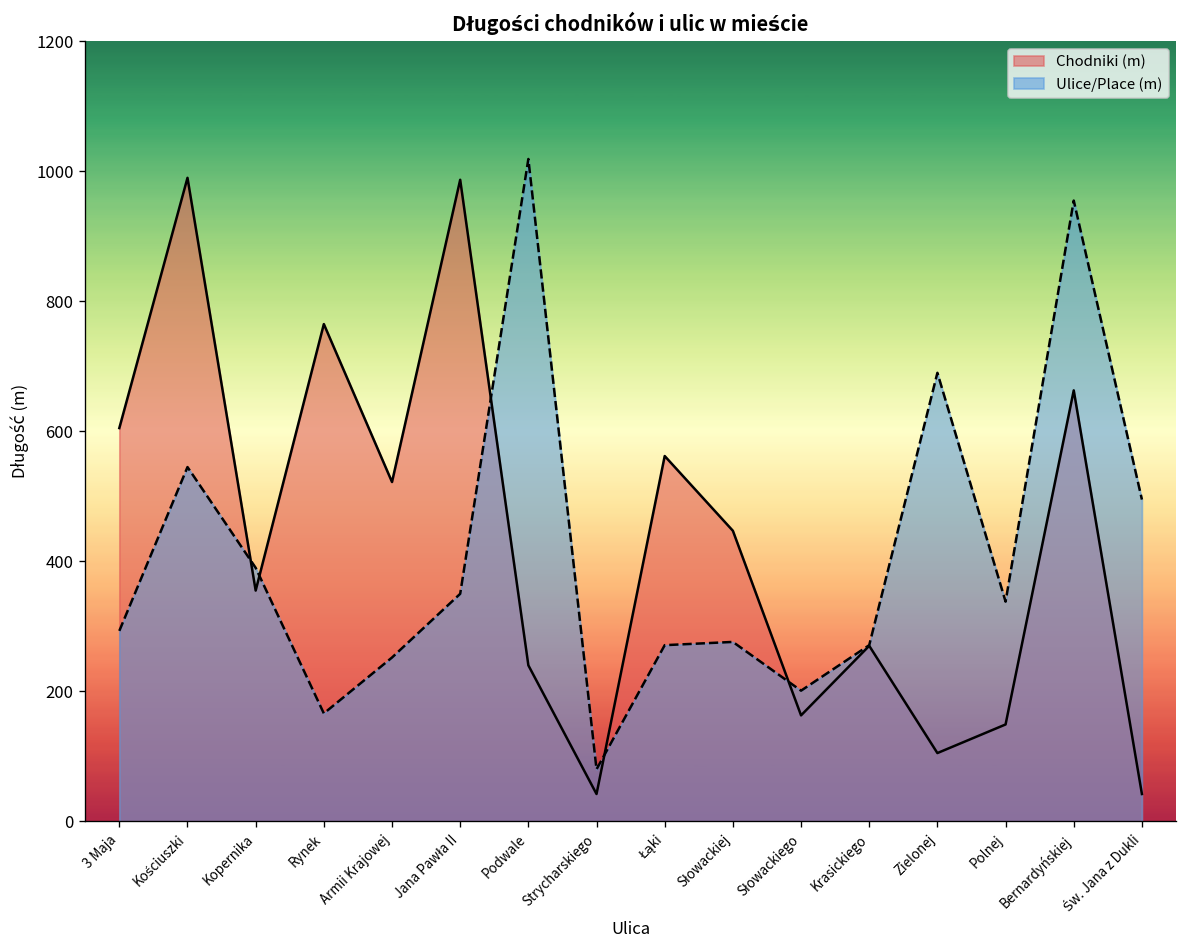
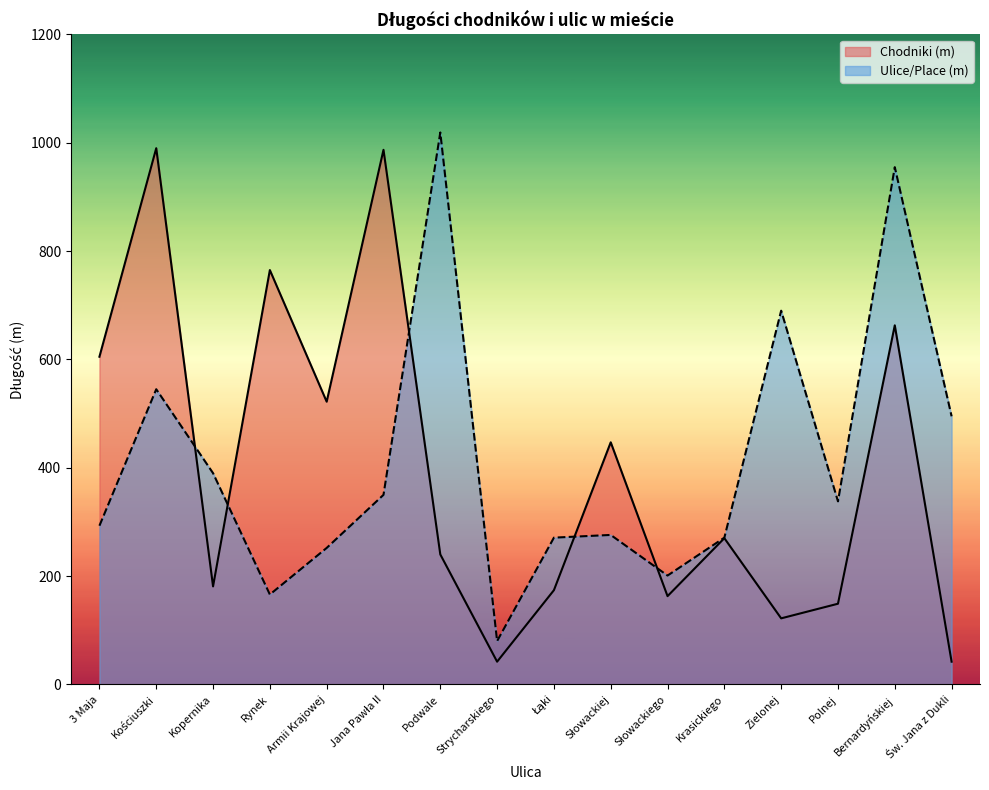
  {
    "Chodniki (m)": {
      "3 Maja": 610,
      "Kościuszki": 990,
-     "Kopernika": 360,
+     "Kopernika": 180,
      "Rynek": 770,
      "Armii Krajowej": 520,
      "Jana Pawła II": 990,
      "Podwale": 240,
      "Strycharskiego": 40,
-     "Łąki": 560,
+     "Łąki": 170,
      "Słowackiej": 450,
      "Słowackiego": 160,
-     "Zielonej": 110,
+     "Zielonej": 120,
      "Polnej": 150,
      "Bernardyńskiej": 660,
      "Św. Jana z Dukli": 40
    },
    "Ulice/Place (m)": {
      "3 Maja": 290,
      "Kościuszki": 550,
      "Kopernika": 390,
      "Rynek": 170,
      "Armii Krajowej": 250,
      "Jana Pawła II": 350,
      "Podwale": 1020,
      "Strycharskiego": 80,
      "Łąki": 270,
      "Słowackiej": 280,
      "Słowackiego": 200,
      "Zielonej": 690,
      "Polnej": 340,
      "Bernardyńskiej": 960,
      "Św. Jana z Dukli": 500
    }
  }
